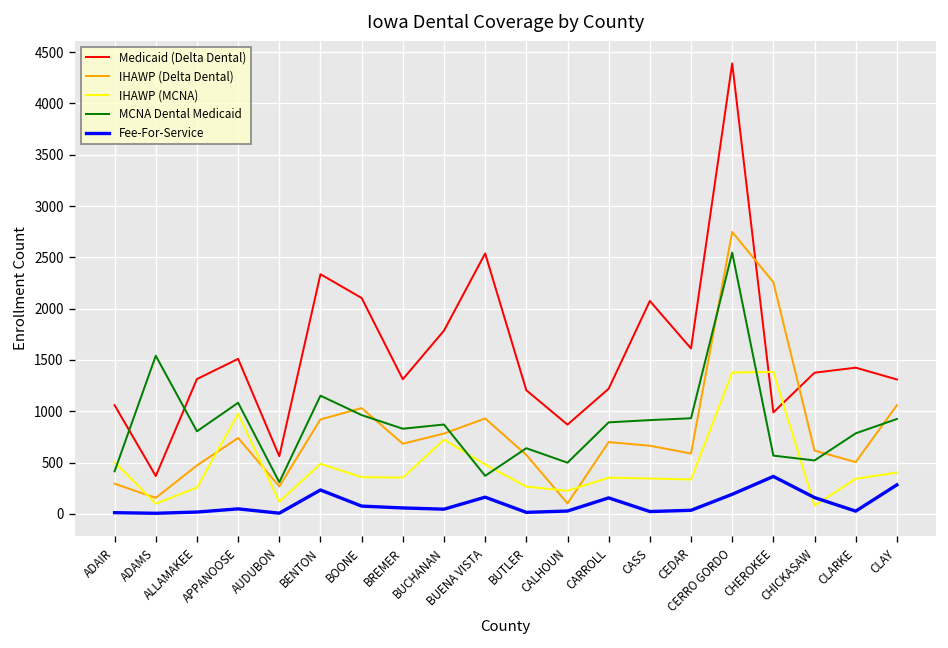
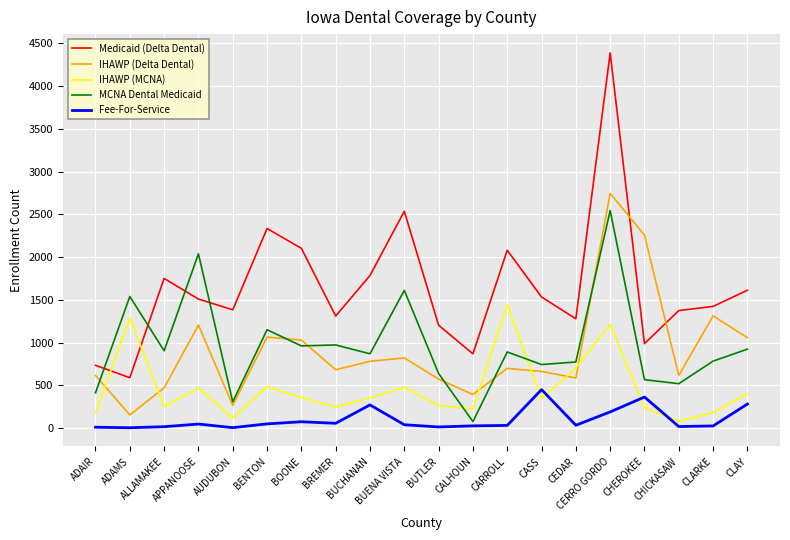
  {
    "Medicaid (Delta Dental)": {
-     "ADAIR": 1100,
-     "ADAMS": 400,
-     "ALLAMAKEE": 1300,
+     "ADAIR": 700,
+     "ADAMS": 600,
+     "ALLAMAKEE": 1800,
      "APPANOOSE": 1500,
-     "AUDUBON": 600,
+     "AUDUBON": 1400,
      "BENTON": 2300,
      "BOONE": 2100,
      "BREMER": 1300,
      "BUCHANAN": 1800,
      "BUENA VISTA": 2500,
      "BUTLER": 1200,
      "CALHOUN": 900,
-     "CARROLL": 1200,
-     "CASS": 2100,
-     "CEDAR": 1600,
+     "CARROLL": 2100,
+     "CASS": 1500,
+     "CEDAR": 1300,
      "CERRO GORDO": 4400,
      "CHEROKEE": 1000,
      "CHICKASAW": 1400,
      "CLARKE": 1400,
-     "CLAY": 1300
+     "CLAY": 1600
    },
    "IHAWP (Delta Dental)": {
-     "ADAIR": 300,
+     "ADAIR": 600,
      "ADAMS": 200,
      "ALLAMAKEE": 500,
-     "APPANOOSE": 700,
+     "APPANOOSE": 1200,
      "AUDUBON": 300,
-     "BENTON": 900,
+     "BENTON": 1100,
      "BOONE": 1000,
      "BREMER": 700,
      "BUCHANAN": 800,
-     "BUENA VISTA": 900,
+     "BUENA VISTA": 800,
      "BUTLER": 600,
-     "CALHOUN": 100,
+     "CALHOUN": 400,
      "CARROLL": 700,
      "CASS": 700,
      "CEDAR": 600,
      "CERRO GORDO": 2700,
      "CHEROKEE": 2300,
      "CHICKASAW": 600,
-     "CLARKE": 500,
+     "CLARKE": 1300,
      "CLAY": 1100
    },
    "IHAWP (MCNA)": {
-     "ADAIR": 500,
-     "ADAMS": 100,
+     "ADAIR": 200,
+     "ADAMS": 1300,
      "ALLAMAKEE": 300,
-     "APPANOOSE": 1000,
+     "APPANOOSE": 500,
      "AUDUBON": 100,
      "BENTON": 500,
      "BOONE": 400,
-     "BREMER": 400,
-     "BUCHANAN": 700,
+     "BREMER": 200,
+     "BUCHANAN": 400,
      "BUENA VISTA": 500,
      "BUTLER": 300,
      "CALHOUN": 200,
-     "CARROLL": 400,
+     "CARROLL": 1400,
      "CASS": 300,
-     "CEDAR": 300,
-     "CERRO GORDO": 1400,
-     "CHEROKEE": 1400,
+     "CEDAR": 700,
+     "CERRO GORDO": 1200,
+     "CHEROKEE": 200,
      "CHICKASAW": 100,
-     "CLARKE": 300,
+     "CLARKE": 200,
      "CLAY": 400
    },
    "MCNA Dental Medicaid": {
      "ADAIR": 400,
      "ADAMS": 1500,
-     "ALLAMAKEE": 800,
-     "APPANOOSE": 1100,
+     "ALLAMAKEE": 900,
+     "APPANOOSE": 2000,
      "AUDUBON": 300,
      "BENTON": 1200,
      "BOONE": 1000,
-     "BREMER": 800,
+     "BREMER": 1000,
      "BUCHANAN": 900,
-     "BUENA VISTA": 400,
+     "BUENA VISTA": 1600,
      "BUTLER": 600,
-     "CALHOUN": 500,
+     "CALHOUN": 100,
      "CARROLL": 900,
-     "CASS": 900,
-     "CEDAR": 900,
+     "CASS": 700,
+     "CEDAR": 800,
      "CERRO GORDO": 2500,
      "CHEROKEE": 600,
      "CHICKASAW": 500,
      "CLARKE": 800,
      "CLAY": 900
    },
    "Fee-For-Service": {
      "ADAIR": 0,
      "ADAMS": 0,
      "ALLAMAKEE": 0,
      "APPANOOSE": 0,
      "AUDUBON": 0,
-     "BENTON": 200,
+     "BENTON": 100,
      "BOONE": 100,
      "BREMER": 100,
-     "BUCHANAN": 0,
-     "BUENA VISTA": 200,
+     "BUCHANAN": 300,
+     "BUENA VISTA": 0,
      "BUTLER": 0,
      "CALHOUN": 0,
-     "CARROLL": 200,
-     "CASS": 0,
+     "CARROLL": 0,
+     "CASS": 500,
      "CEDAR": 0,
      "CERRO GORDO": 200,
      "CHEROKEE": 400,
-     "CHICKASAW": 200,
+     "CHICKASAW": 0,
      "CLARKE": 0,
      "CLAY": 300
    }
  }
